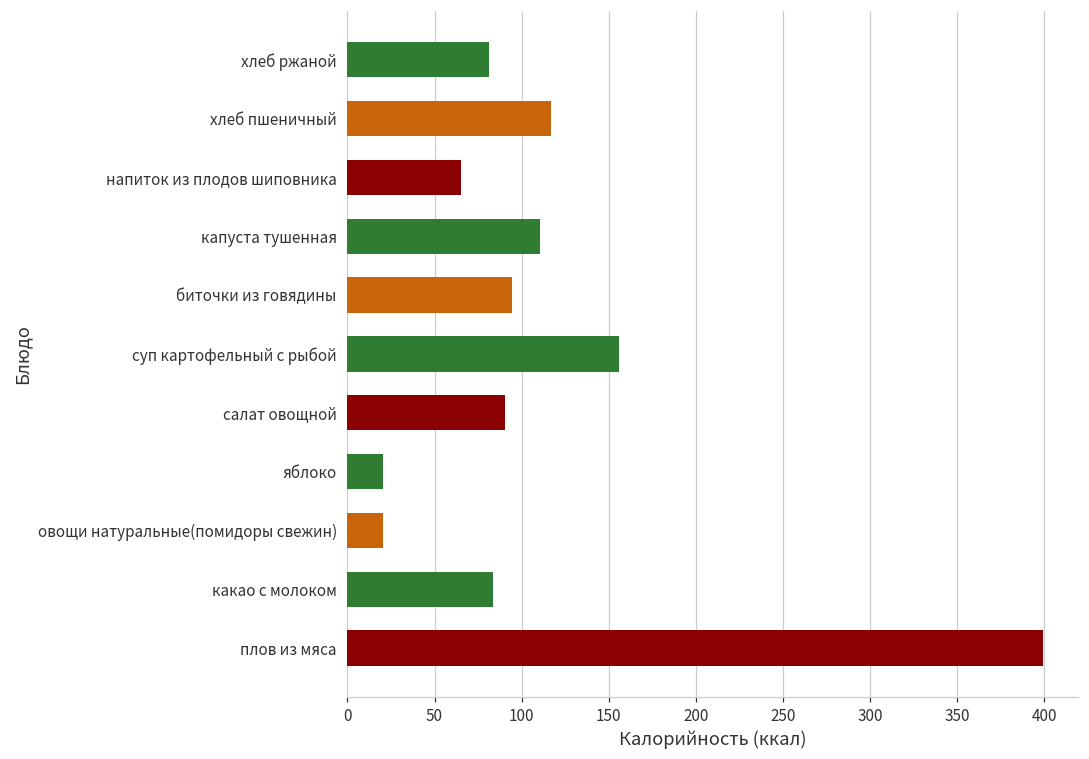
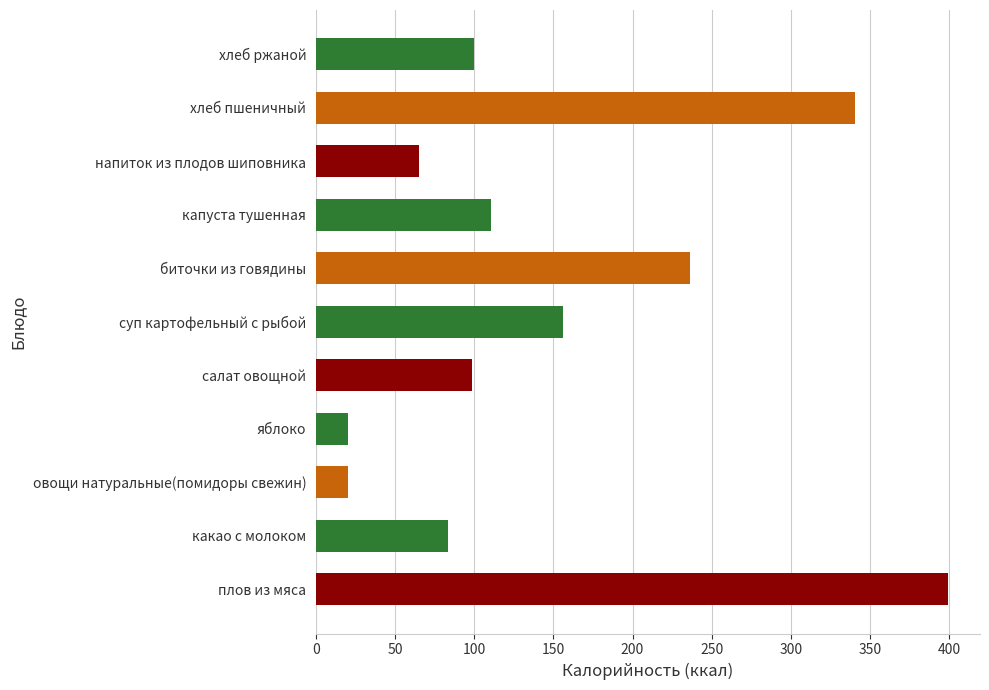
  {
-   "хлеб ржаной": 81,
-   "хлеб пшеничный": 117,
+   "хлеб ржаной": 100,
+   "хлеб пшеничный": 341,
    "напиток из плодов шиповника": 65,
    "капуста тушенная": 110,
-   "биточки из говядины": 95,
+   "биточки из говядины": 236,
    "суп картофельный с рыбой": 156,
-   "салат овощной": 91,
+   "салат овощной": 99,
    "яблоко": 21,
    "овощи натуральные(помидоры свежин)": 21,
    "какао с молоком": 83,
    "плов из мяса": 400
  }
